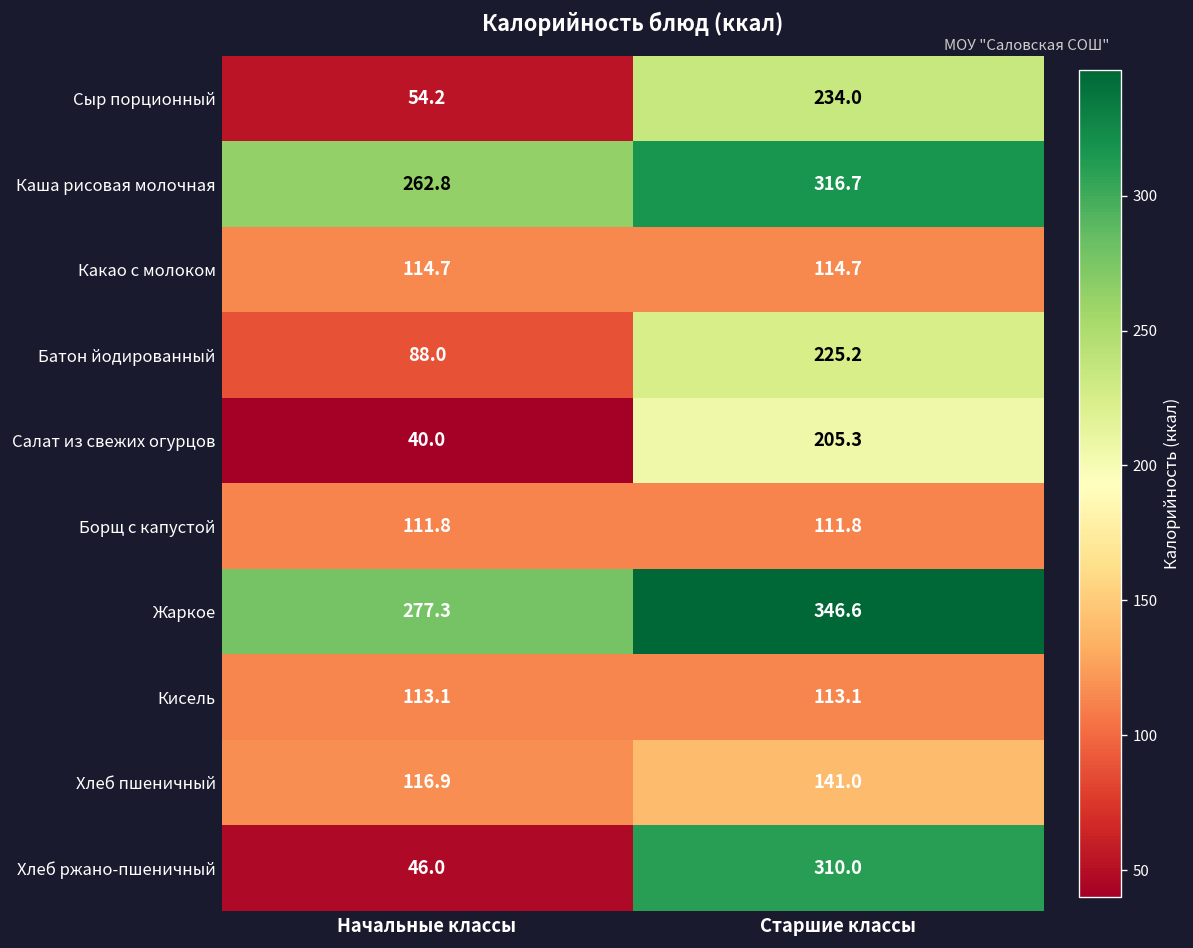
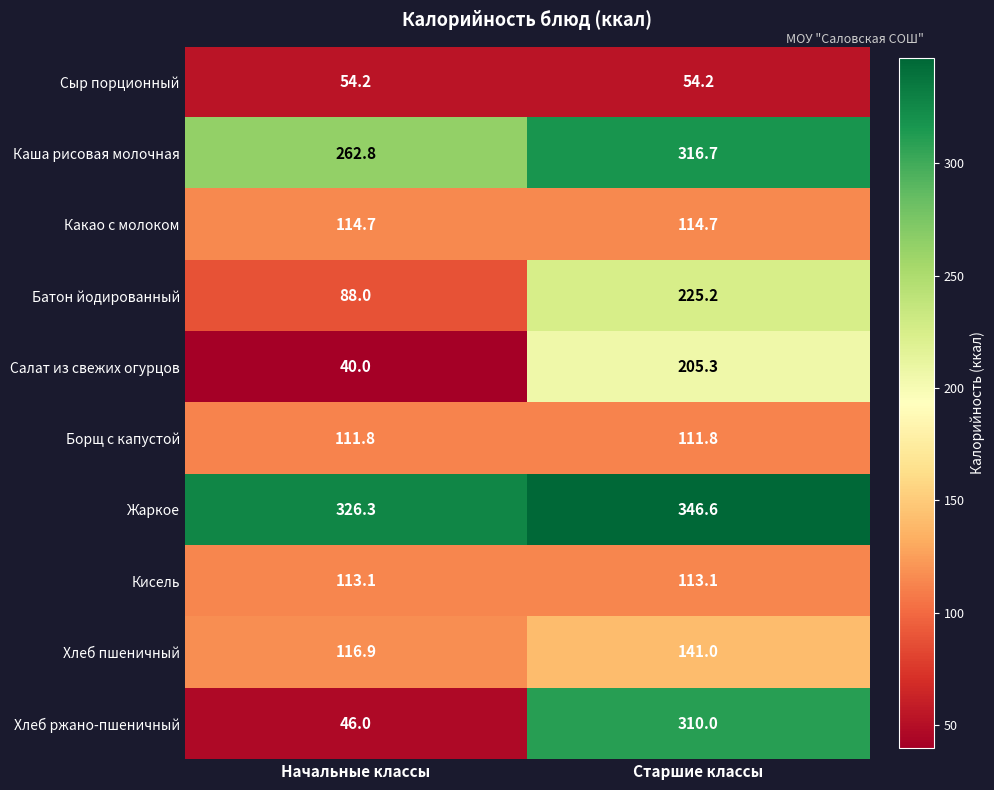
  {
    "Сыр порционный": {
      "Начальные классы": 54.2,
-     "Старшие классы": 234.0
+     "Старшие классы": 54.2
    },
    "Каша рисовая молочная": {
      "Начальные классы": 262.8,
      "Старшие классы": 316.7
    },
    "Какао с молоком": {
      "Начальные классы": 114.7,
      "Старшие классы": 114.7
    },
    "Батон йодированный": {
      "Начальные классы": 88.0,
      "Старшие классы": 225.2
    },
    "Салат из свежих огурцов": {
      "Начальные классы": 40.0,
      "Старшие классы": 205.3
    },
    "Борщ с капустой": {
      "Начальные классы": 111.8,
      "Старшие классы": 111.8
    },
    "Жаркое": {
-     "Начальные классы": 277.3,
+     "Начальные классы": 326.3,
      "Старшие классы": 346.6
    },
    "Кисель": {
      "Начальные классы": 113.1,
      "Старшие классы": 113.1
    },
    "Хлеб пшеничный": {
      "Начальные классы": 116.9,
      "Старшие классы": 141.0
    },
    "Хлеб ржано-пшеничный": {
      "Начальные классы": 46.0,
      "Старшие классы": 310.0
    }
  }
